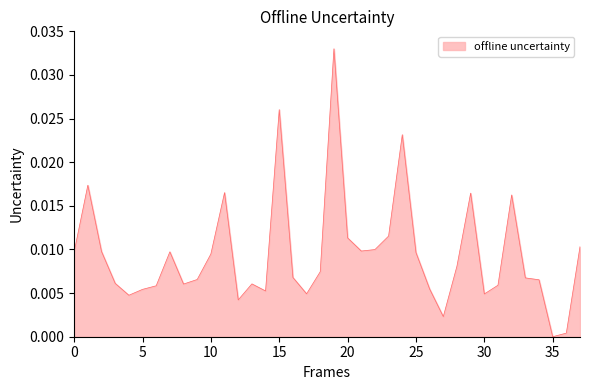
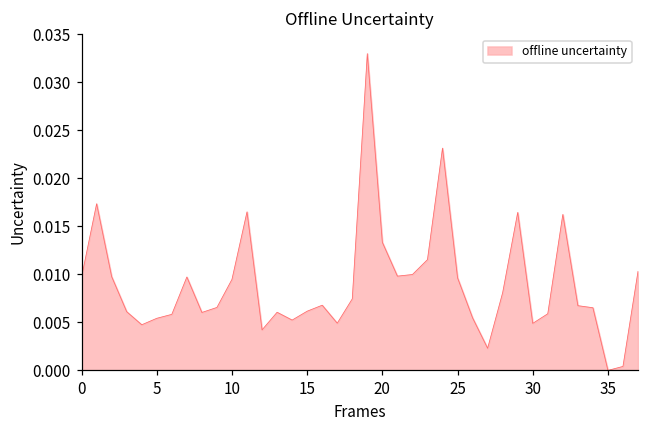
  {
    "0": 0.010,
    "5": 0.005,
    "10": 0.009,
-   "15": 0.026,
-   "20": 0.011,
+   "15": 0.006,
+   "20": 0.013,
    "25": 0.010,
    "30": 0.005,
    "35": 0.000
  }
